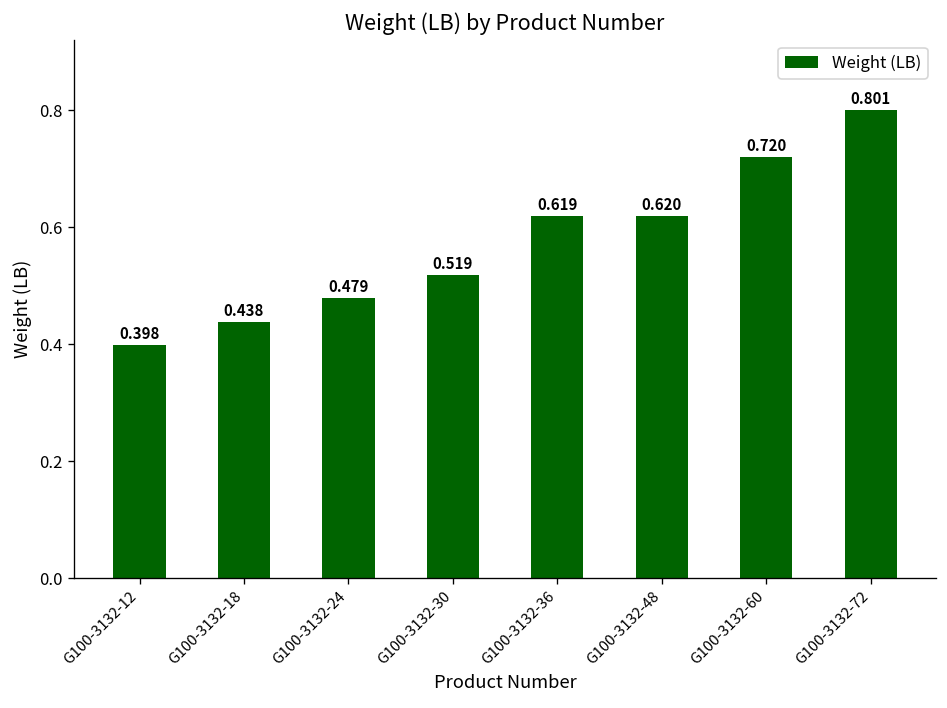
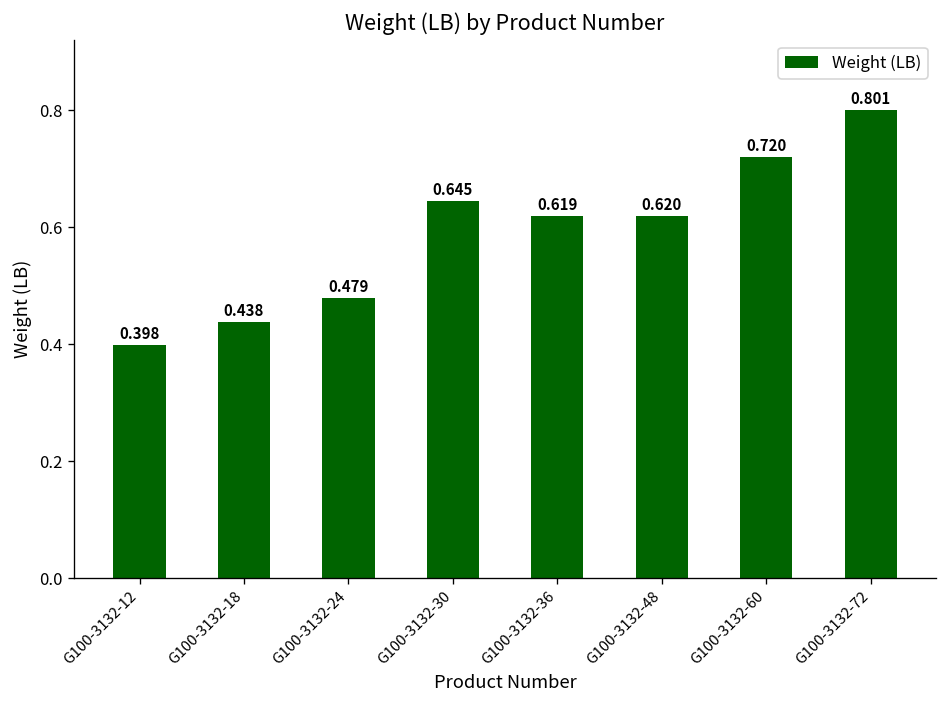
  {
    "G100-3132-12": 0.398,
    "G100-3132-18": 0.438,
    "G100-3132-24": 0.479,
-   "G100-3132-30": 0.519,
+   "G100-3132-30": 0.645,
    "G100-3132-36": 0.619,
    "G100-3132-48": 0.620,
    "G100-3132-60": 0.720,
    "G100-3132-72": 0.801
  }
